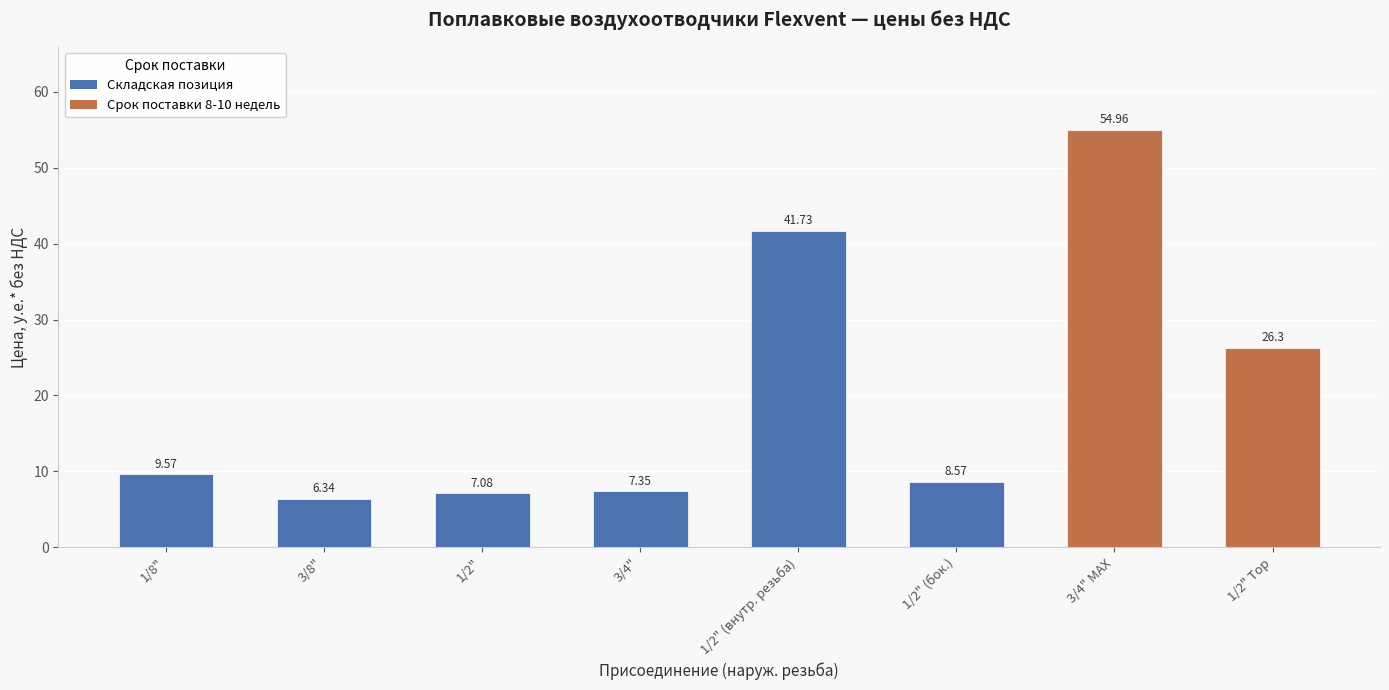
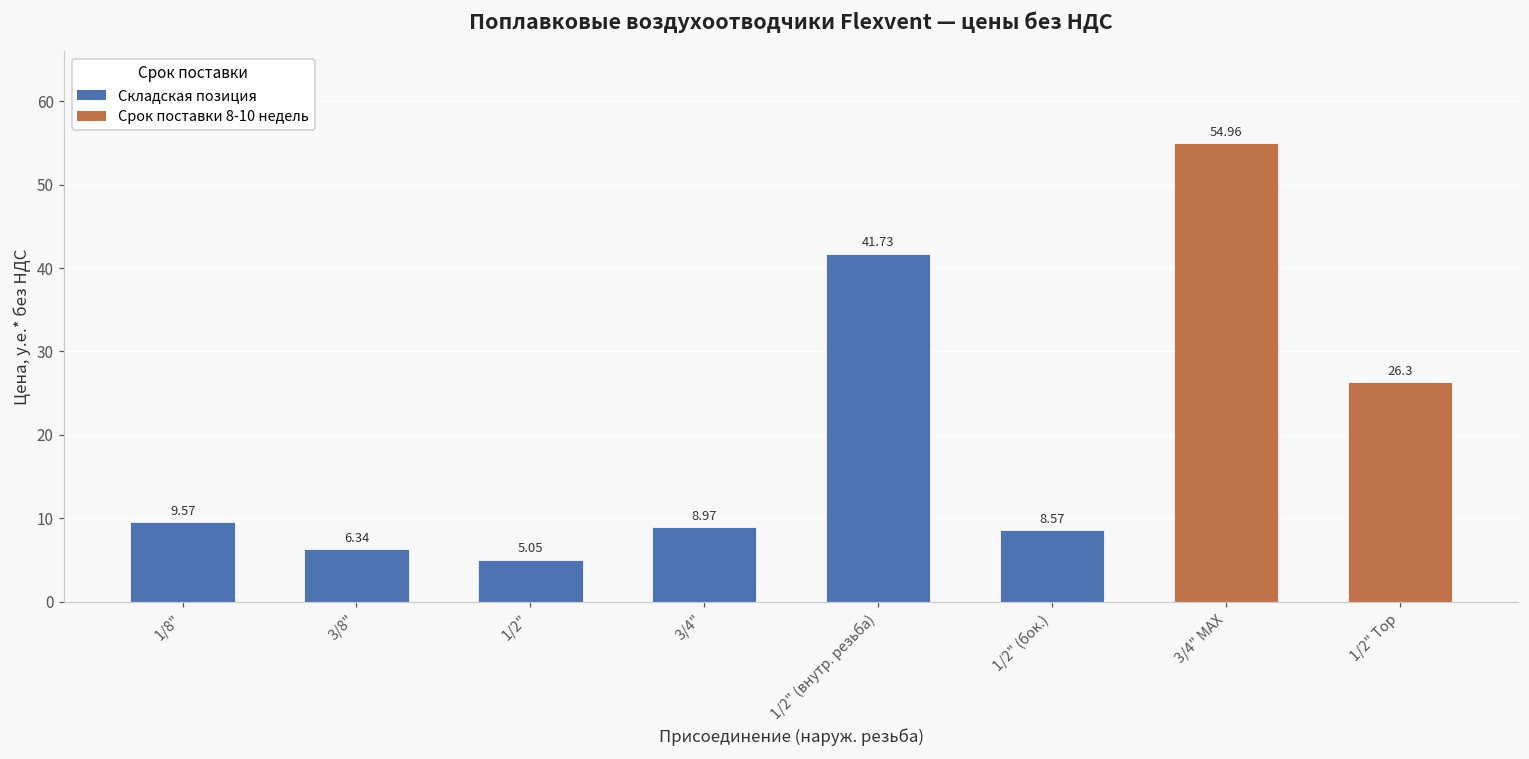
  {
    "1/8\"": 9.57,
    "3/8\"": 6.34,
-   "1/2\"": 7.08,
-   "3/4\"": 7.35,
+   "1/2\"": 5.05,
+   "3/4\"": 8.97,
    "1/2\" (внутр. резьба)": 41.73,
    "1/2\" (бок.)": 8.57,
    "3/4\" MAX": 54.96,
    "1/2\" Top": 26.3
  }
